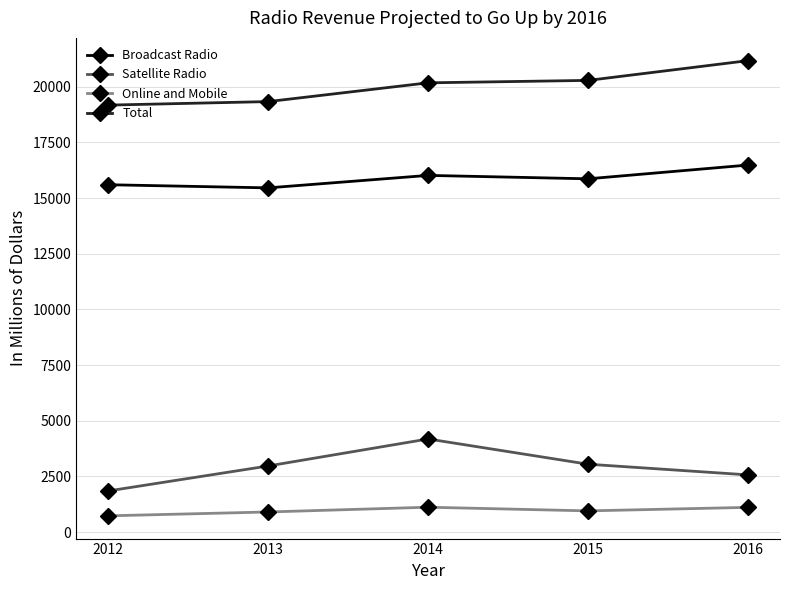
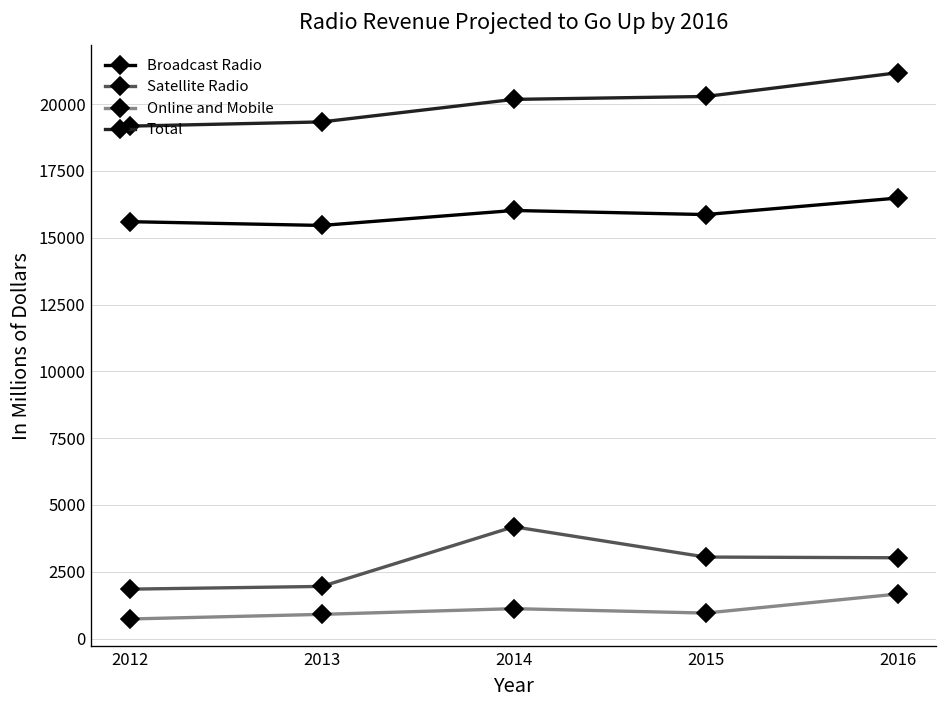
  {
    "Satellite Radio": {
      "2012": 1800,
-     "2013": 3000,
+     "2013": 2000,
      "2014": 4200,
      "2015": 3100,
-     "2016": 2600
+     "2016": 3000
    },
    "Online and Mobile": {
      "2012": 700,
      "2013": 900,
      "2014": 1100,
      "2015": 1000,
-     "2016": 1100
+     "2016": 1700
    }
  }
